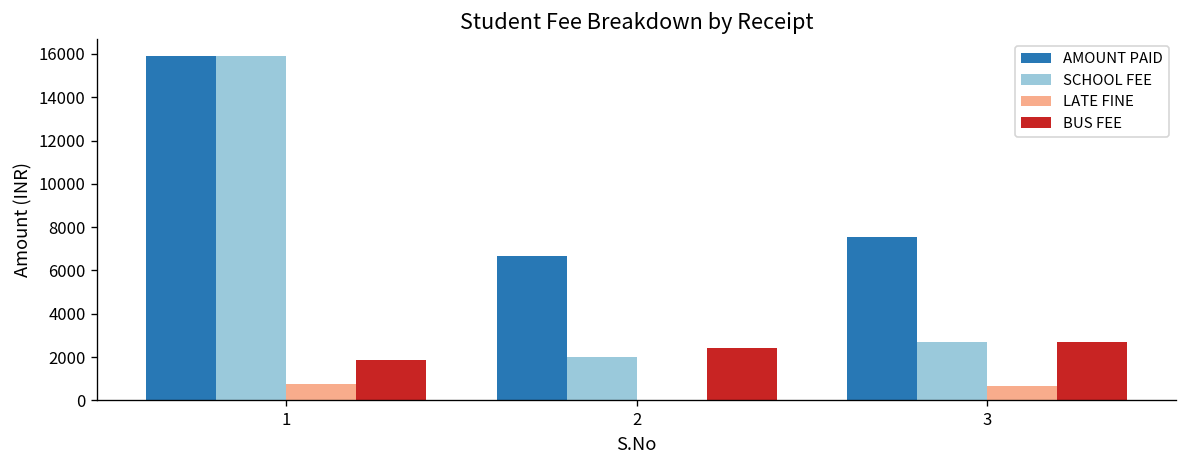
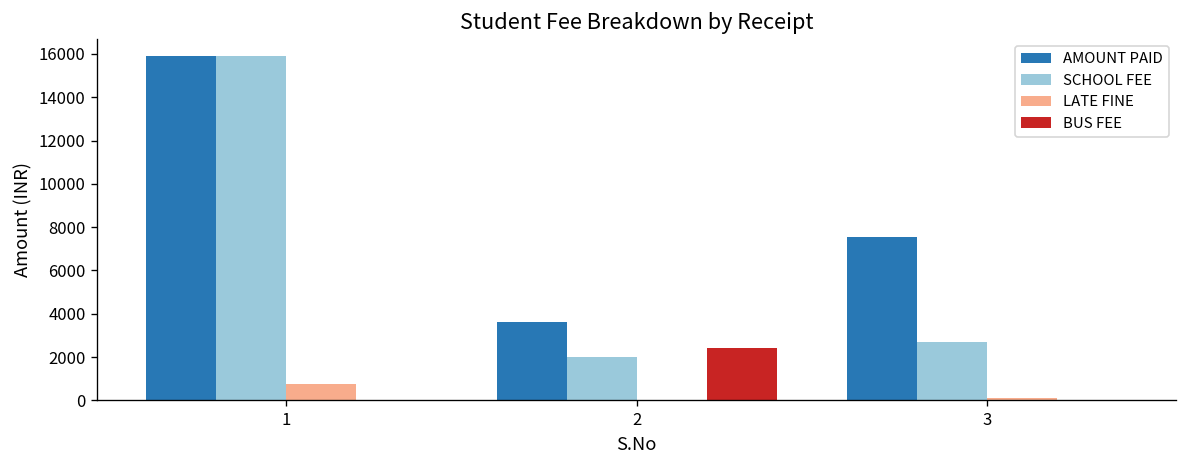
  {
    "AMOUNT PAID": {
      "1": 15900,
-     "2": 6700,
+     "2": 3600,
      "3": 7600
    },
    "SCHOOL FEE": {
      "1": 15900,
      "2": 2000,
      "3": 2700
    },
    "LATE FINE": {
      "1": 800,
      "2": 0,
-     "3": 700
+     "3": 100
    },
    "BUS FEE": {
-     "1": 1900,
+     "1": 0,
      "2": 2400,
-     "3": 2700
+     "3": 0
    }
  }
